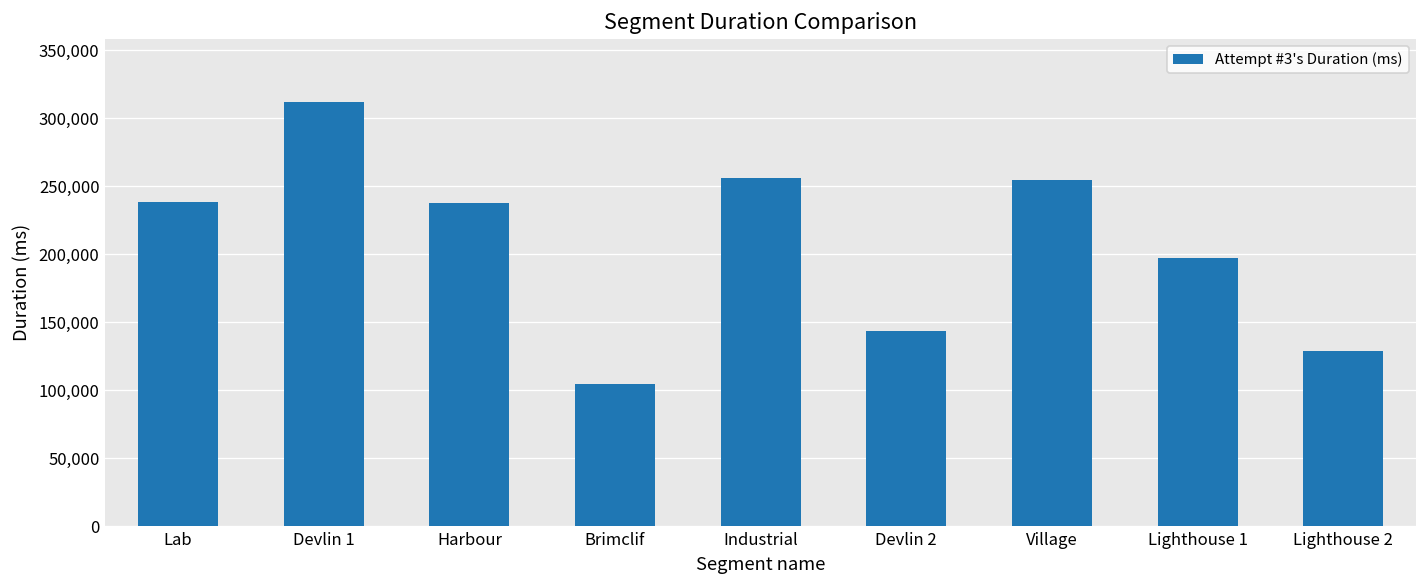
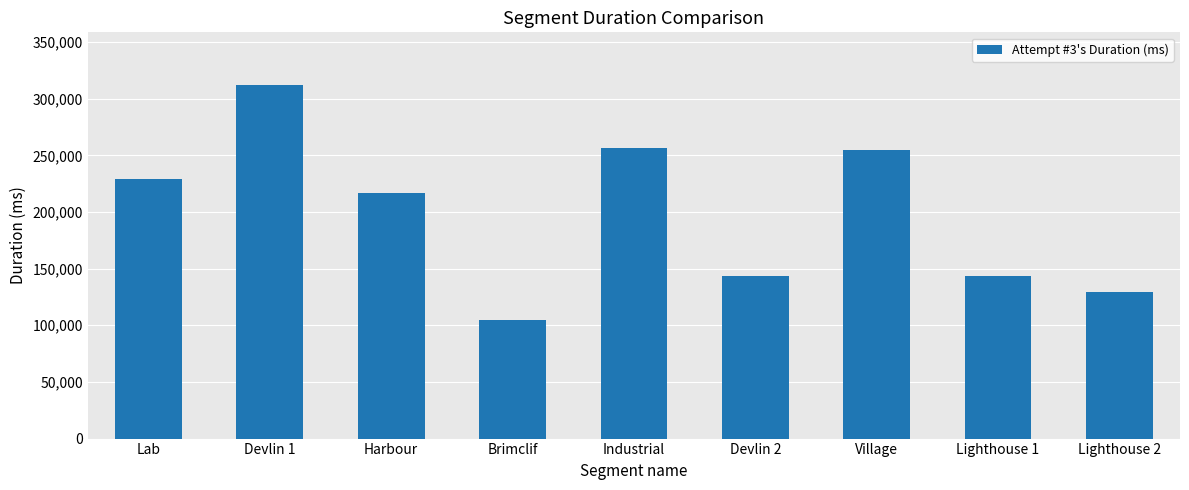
  {
-   "Lab": "238,000",
+   "Lab": "229,000",
    "Devlin 1": "312,000",
-   "Harbour": "238,000",
+   "Harbour": "217,000",
    "Brimclif": "105,000",
    "Industrial": "256,000",
    "Devlin 2": "143,000",
    "Village": "255,000",
-   "Lighthouse 1": "197,000",
+   "Lighthouse 1": "144,000",
    "Lighthouse 2": "129,000"
  }
